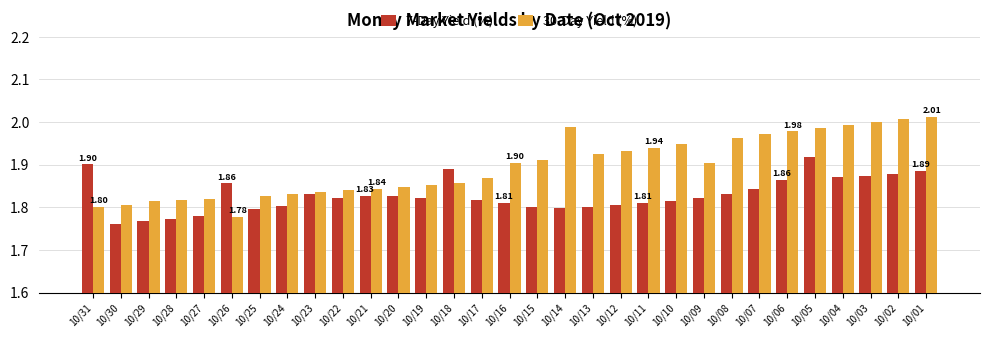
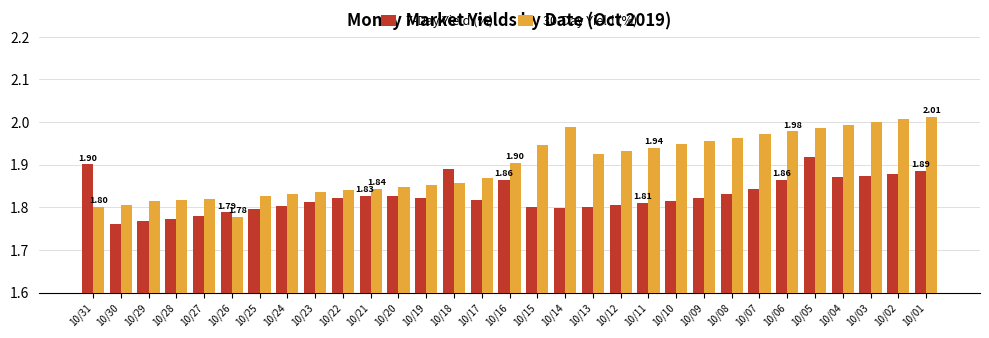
  {
    "7-Day Yield (%)": {
      "10/31": 1.90,
-     "10/26": 1.86,
-     "10/23": 1.83,
+     "10/26": 1.79,
+     "10/23": 1.81,
      "10/21": 1.83,
-     "10/16": 1.81,
+     "10/16": 1.86,
      "10/11": 1.81,
      "10/06": 1.86,
      "10/01": 1.89
    },
    "30-Day Yield (%)": {
      "10/30": 1.81,
      "10/29": 1.81,
      "10/28": 1.82,
      "10/27": 1.82,
      "10/25": 1.83,
      "10/24": 1.83,
      "10/23": 1.84,
      "10/20": 1.85,
      "10/19": 1.85,
      "10/18": 1.86,
      "10/17": 1.87,
-     "10/15": 1.91,
+     "10/15": 1.95,
      "10/14": 1.99,
      "10/13": 1.92,
      "10/12": 1.93,
      "10/10": 1.95,
-     "10/09": 1.90,
+     "10/09": 1.96,
      "10/08": 1.96,
      "10/07": 1.97,
      "10/04": 1.99,
      "10/03": 2.00
    }
  }
